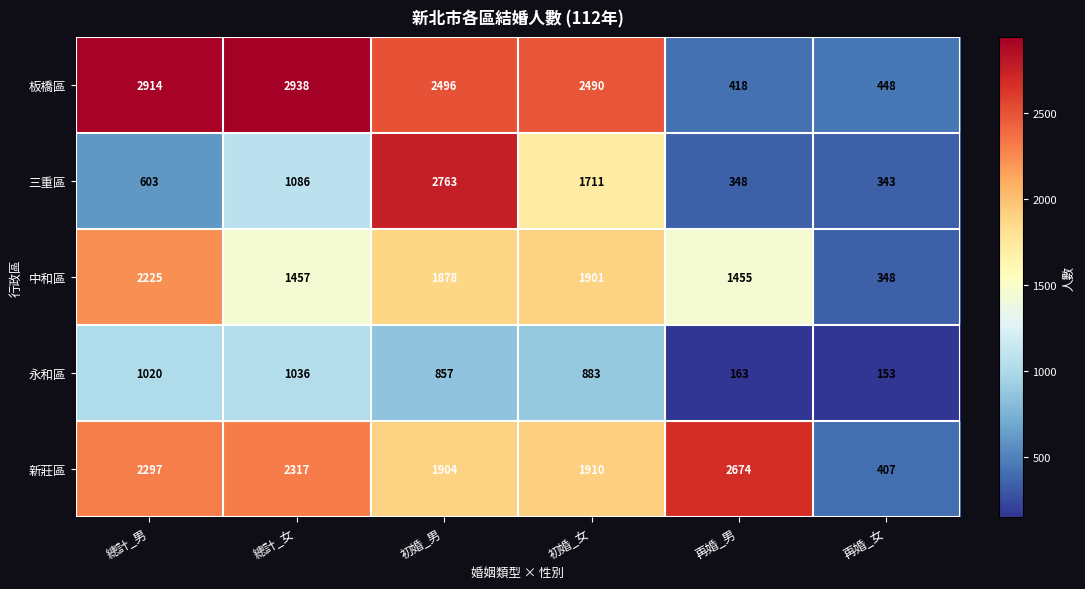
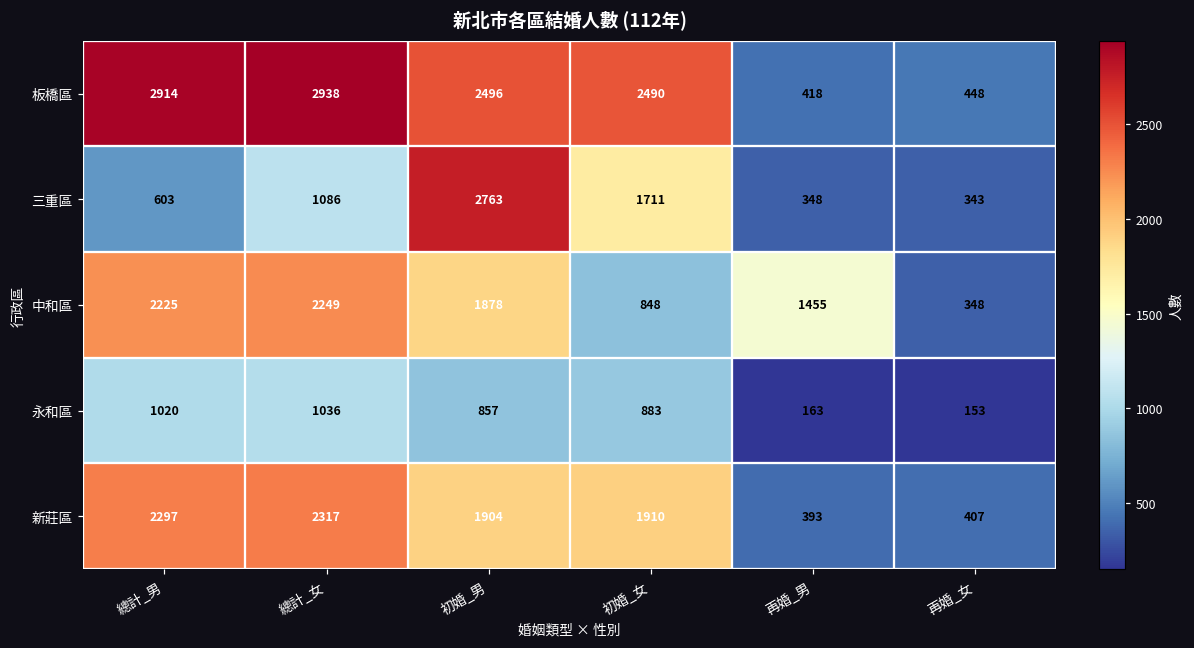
  {
    "板橋區": {
      "總計_男": 2914,
      "總計_女": 2938,
      "初婚_男": 2496,
      "初婚_女": 2490,
      "再婚_男": 418,
      "再婚_女": 448
    },
    "三重區": {
      "總計_男": 603,
      "總計_女": 1086,
      "初婚_男": 2763,
      "初婚_女": 1711,
      "再婚_男": 348,
      "再婚_女": 343
    },
    "中和區": {
      "總計_男": 2225,
-     "總計_女": 1457,
+     "總計_女": 2249,
      "初婚_男": 1878,
-     "初婚_女": 1901,
+     "初婚_女": 848,
      "再婚_男": 1455,
      "再婚_女": 348
    },
    "永和區": {
      "總計_男": 1020,
      "總計_女": 1036,
      "初婚_男": 857,
      "初婚_女": 883,
      "再婚_男": 163,
      "再婚_女": 153
    },
    "新莊區": {
      "總計_男": 2297,
      "總計_女": 2317,
      "初婚_男": 1904,
      "初婚_女": 1910,
-     "再婚_男": 2674,
+     "再婚_男": 393,
      "再婚_女": 407
    }
  }
